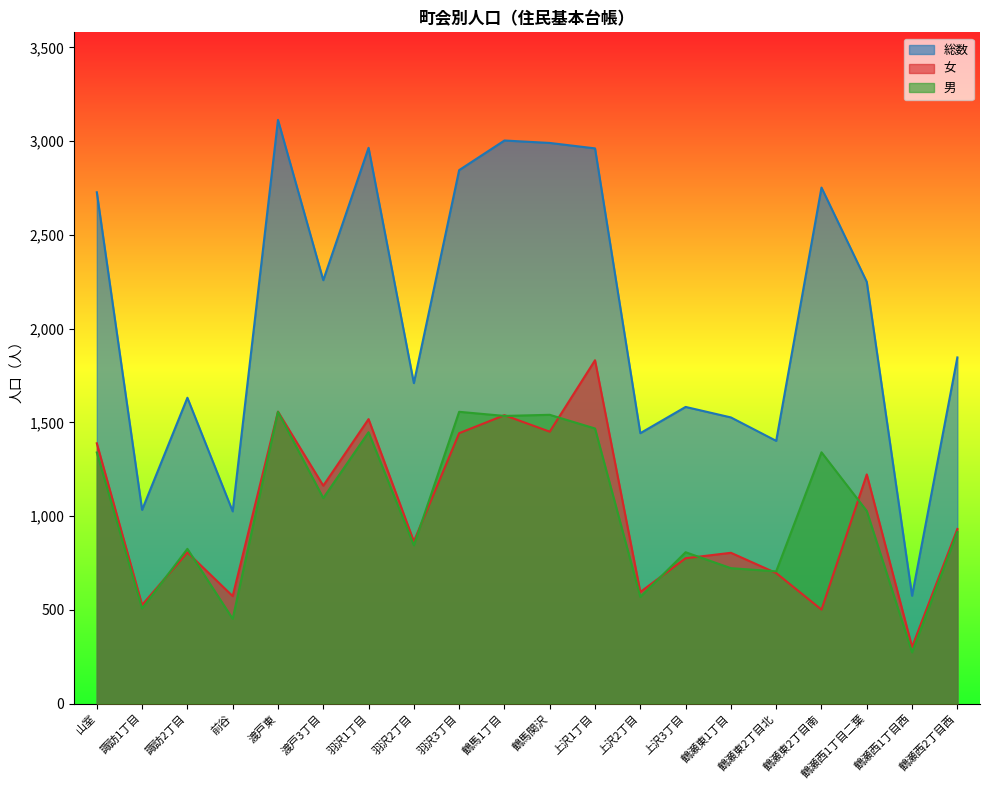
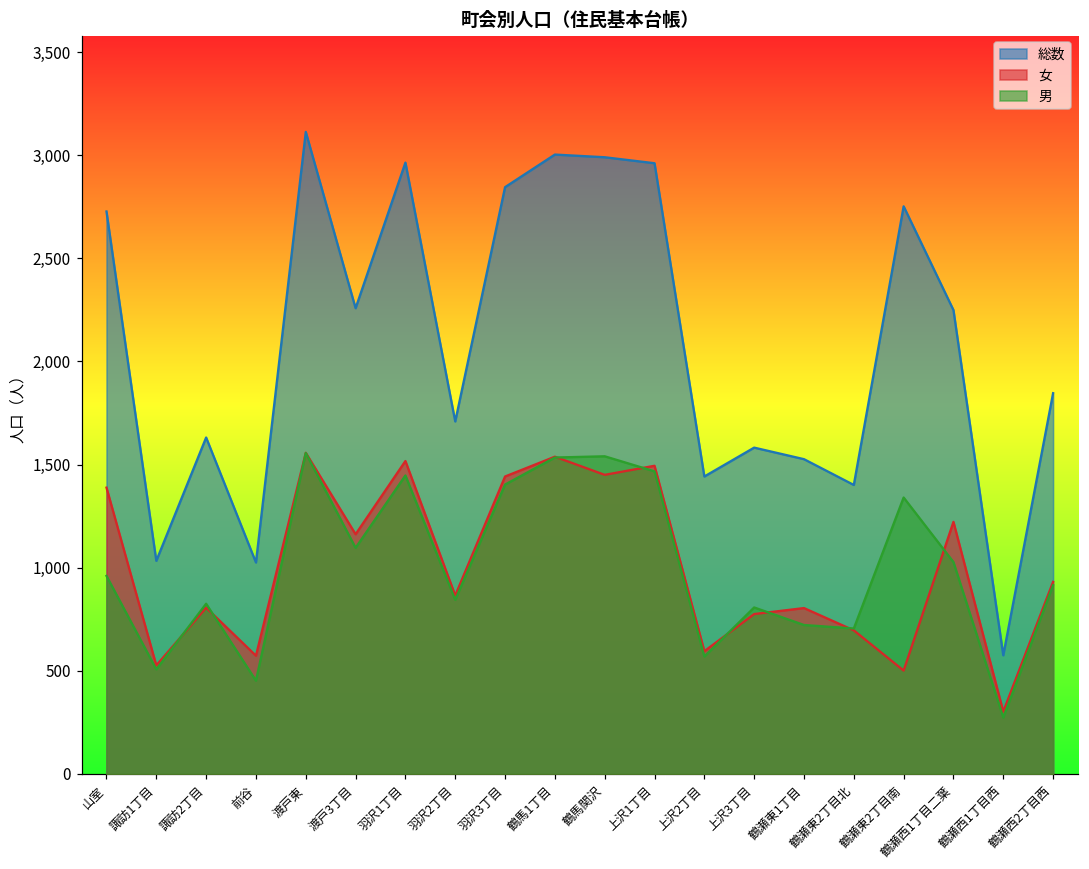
  {
    "総数": {
      "山室": "2,730",
      "諏訪1丁目": "1,030",
      "諏訪2丁目": "1,630",
      "前谷": "1,030",
      "渡戸東": "3,110",
      "渡戸3丁目": "2,260",
      "羽沢1丁目": "2,960",
      "羽沢2丁目": "1,710",
      "羽沢3丁目": "2,850",
      "鶴馬1丁目": "3,000",
      "鶴馬関沢": "2,990",
      "上沢1丁目": "2,960",
      "上沢2丁目": "1,440",
      "上沢3丁目": "1,580",
      "鶴瀬東1丁目": "1,530",
      "鶴瀬東2丁目北": "1,400",
      "鶴瀬東2丁目南": "2,750",
      "鶴瀬西1丁目二葉": "2,250",
      "鶴瀬西1丁目西": "580",
      "鶴瀬西2丁目西": "1,850"
    },
    "女": {
      "山室": "1,390",
      "諏訪1丁目": "530",
      "諏訪2丁目": "810",
      "前谷": "570",
      "渡戸3丁目": "1,160",
      "羽沢1丁目": "1,520",
      "羽沢2丁目": "870",
      "羽沢3丁目": "1,440",
      "鶴馬関沢": "1,450",
-     "上沢1丁目": "1,830",
+     "上沢1丁目": "1,490",
      "上沢2丁目": "600",
      "上沢3丁目": "780",
      "鶴瀬東1丁目": "800",
      "鶴瀬東2丁目南": "500",
      "鶴瀬西1丁目二葉": "1,220",
      "鶴瀬西1丁目西": "300",
      "鶴瀬西2丁目西": "930"
    },
    "男": {
-     "山室": "1,340",
+     "山室": "960",
      "諏訪1丁目": "510",
      "諏訪2丁目": "830",
      "前谷": "450",
      "渡戸3丁目": "1,100",
      "羽沢1丁目": "1,450",
      "羽沢2丁目": "840",
-     "羽沢3丁目": "1,560",
+     "羽沢3丁目": "1,400",
      "鶴馬関沢": "1,540",
      "上沢1丁目": "1,470",
      "上沢2丁目": "570",
      "上沢3丁目": "810",
      "鶴瀬東1丁目": "720",
      "鶴瀬東2丁目南": "1,340",
      "鶴瀬西1丁目二葉": "1,030",
      "鶴瀬西1丁目西": "270",
      "鶴瀬西2丁目西": "920"
    }
  }
